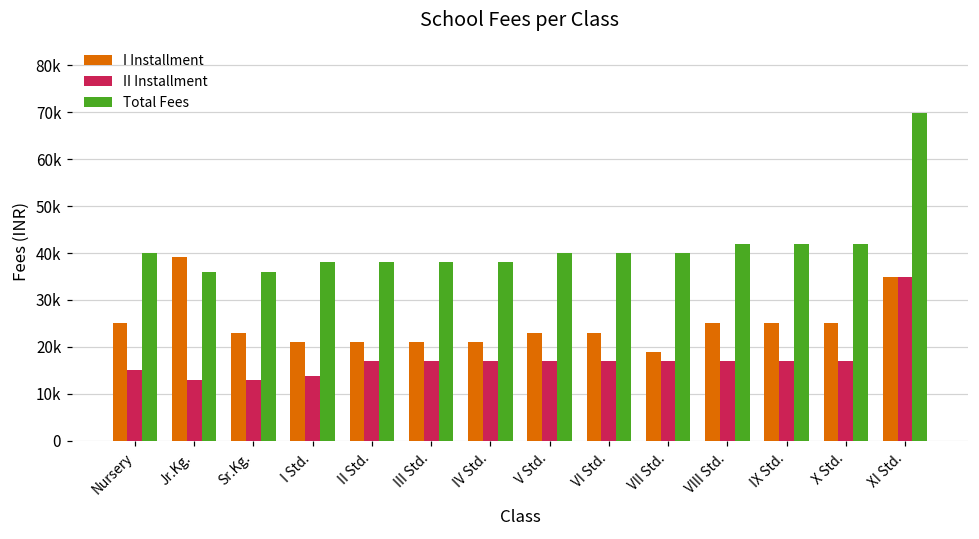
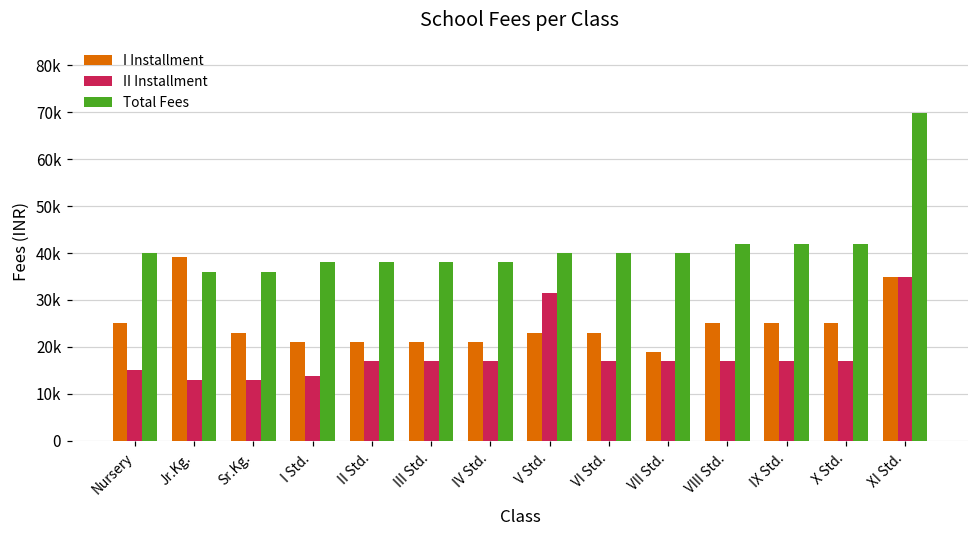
  {
    "I Installment": {
      "Nursery": 25000,
      "Jr.Kg.": 39000,
      "Sr.Kg.": 23000,
      "I Std.": 21000,
      "II Std.": 21000,
      "III Std.": 21000,
      "IV Std.": 21000,
      "V Std.": 23000,
      "VI Std.": 23000,
      "VII Std.": 19000,
      "VIII Std.": 25000,
      "IX Std.": 25000,
      "X Std.": 25000,
      "XI Std.": 35000
    },
    "II Installment": {
      "Nursery": 15000,
      "Jr.Kg.": 13000,
      "Sr.Kg.": 13000,
      "I Std.": 14000,
      "II Std.": 17000,
      "III Std.": 17000,
      "IV Std.": 17000,
-     "V Std.": 17000,
+     "V Std.": 32000,
      "VI Std.": 17000,
      "VII Std.": 17000,
      "VIII Std.": 17000,
      "IX Std.": 17000,
      "X Std.": 17000,
      "XI Std.": 35000
    },
    "Total Fees": {
      "Nursery": 40000,
      "Jr.Kg.": 36000,
      "Sr.Kg.": 36000,
      "I Std.": 38000,
      "II Std.": 38000,
      "III Std.": 38000,
      "IV Std.": 38000,
      "V Std.": 40000,
      "VI Std.": 40000,
      "VII Std.": 40000,
      "VIII Std.": 42000,
      "IX Std.": 42000,
      "X Std.": 42000,
      "XI Std.": 70000
    }
  }
